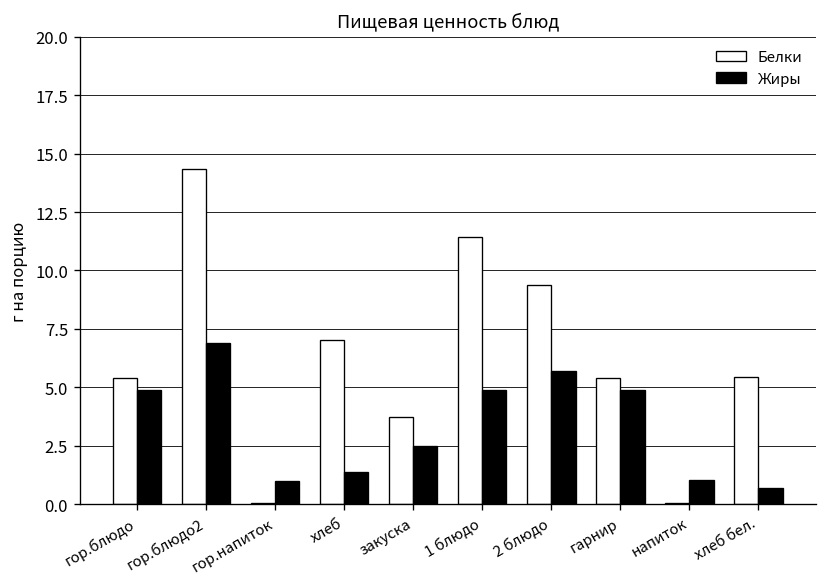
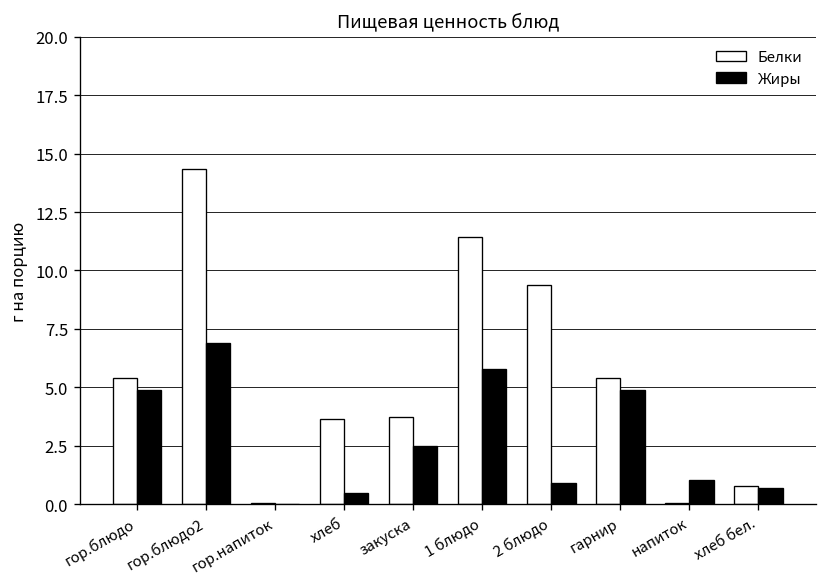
  {
    "Белки": {
      "гор.блюдо": 5.4,
      "гор.блюдо2": 14.3,
-     "хлеб": 7.0,
+     "хлеб": 3.6,
      "закуска": 3.7,
      "1 блюдо": 11.4,
      "2 блюдо": 9.4,
      "гарнир": 5.4,
-     "хлеб бел.": 5.5
+     "хлеб бел.": 0.8
    },
    "Жиры": {
      "гор.блюдо": 4.9,
      "гор.блюдо2": 6.9,
-     "гор.напиток": 1.0,
-     "хлеб": 1.4,
+     "гор.напиток": 0.0,
+     "хлеб": 0.5,
      "закуска": 2.5,
-     "1 блюдо": 4.9,
-     "2 блюдо": 5.7,
+     "1 блюдо": 5.8,
+     "2 блюдо": 0.9,
      "гарнир": 4.9,
      "напиток": 1.0,
      "хлеб бел.": 0.7
    }
  }
